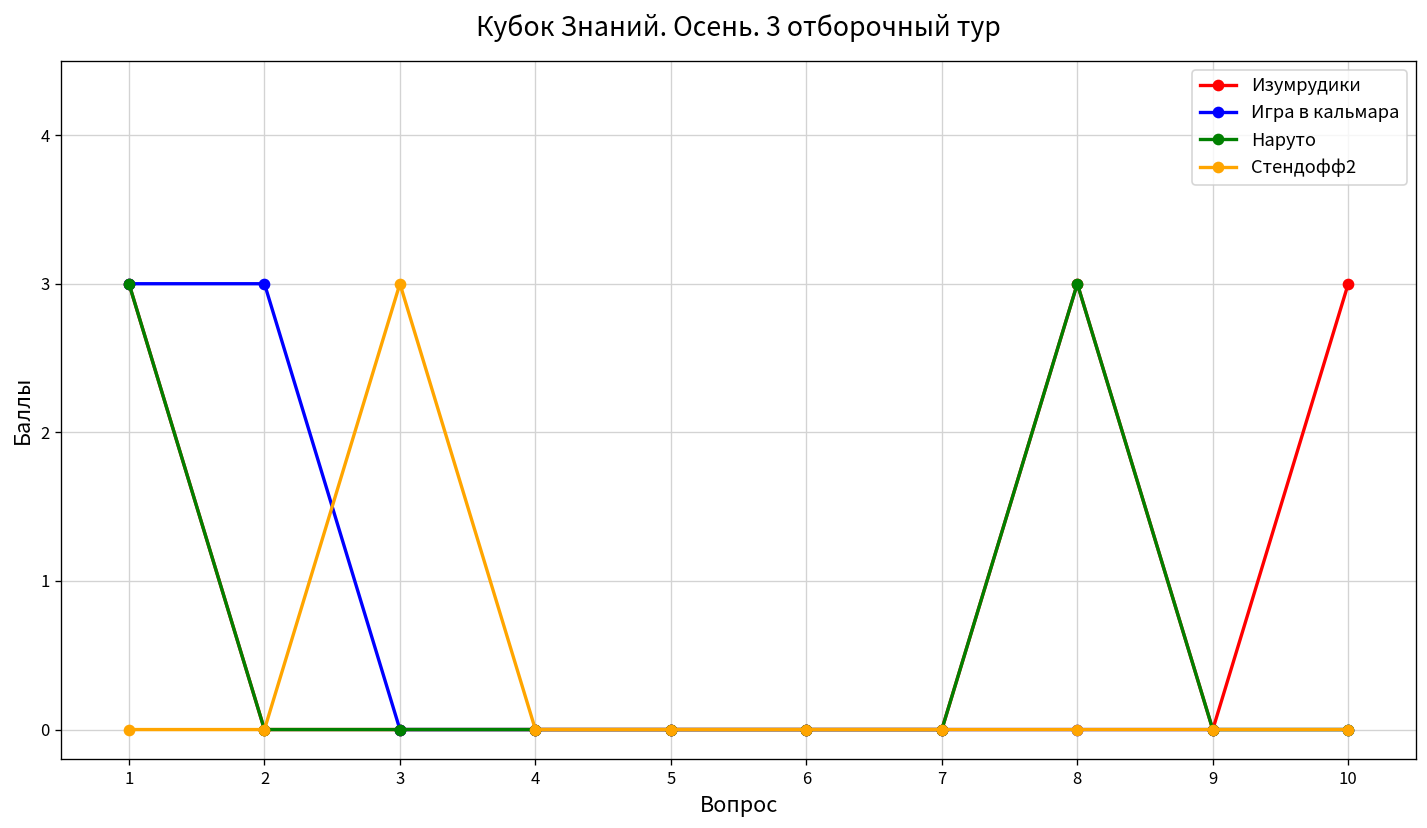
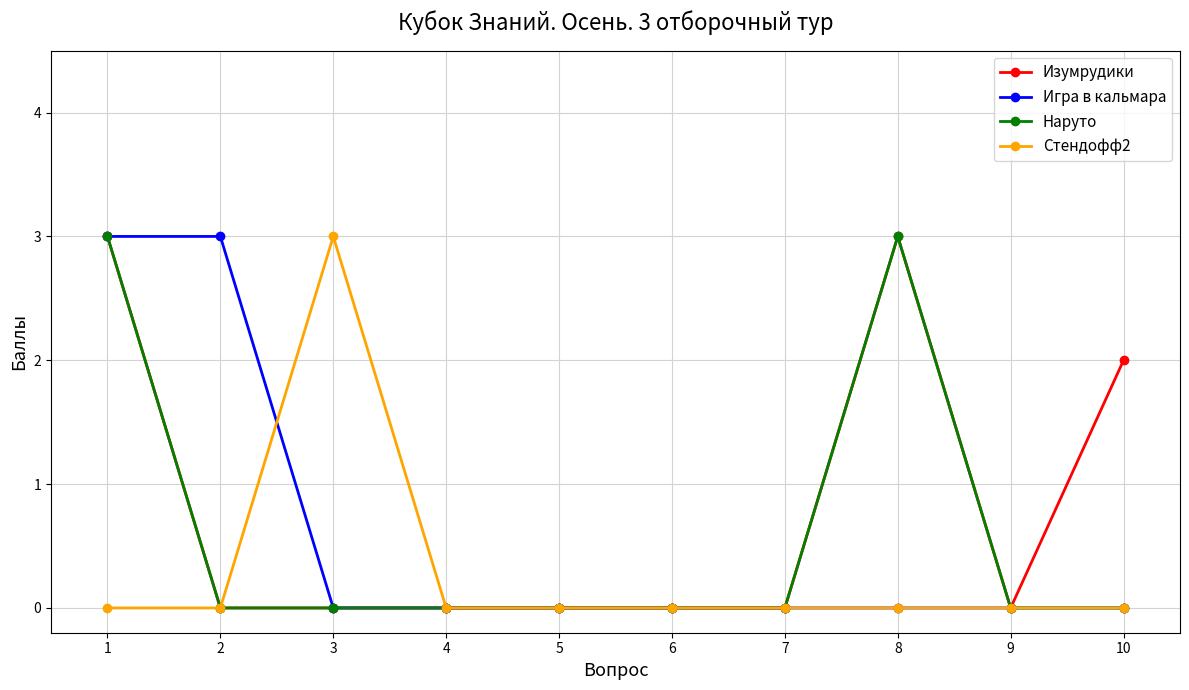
  {
    "Изумрудики": {
-     "10": 3
+     "10": 2
    },
    "Игра в кальмара": {
      "2": 3
    },
    "Стендофф2": {
      "1": 0,
      "3": 3
    }
  }
